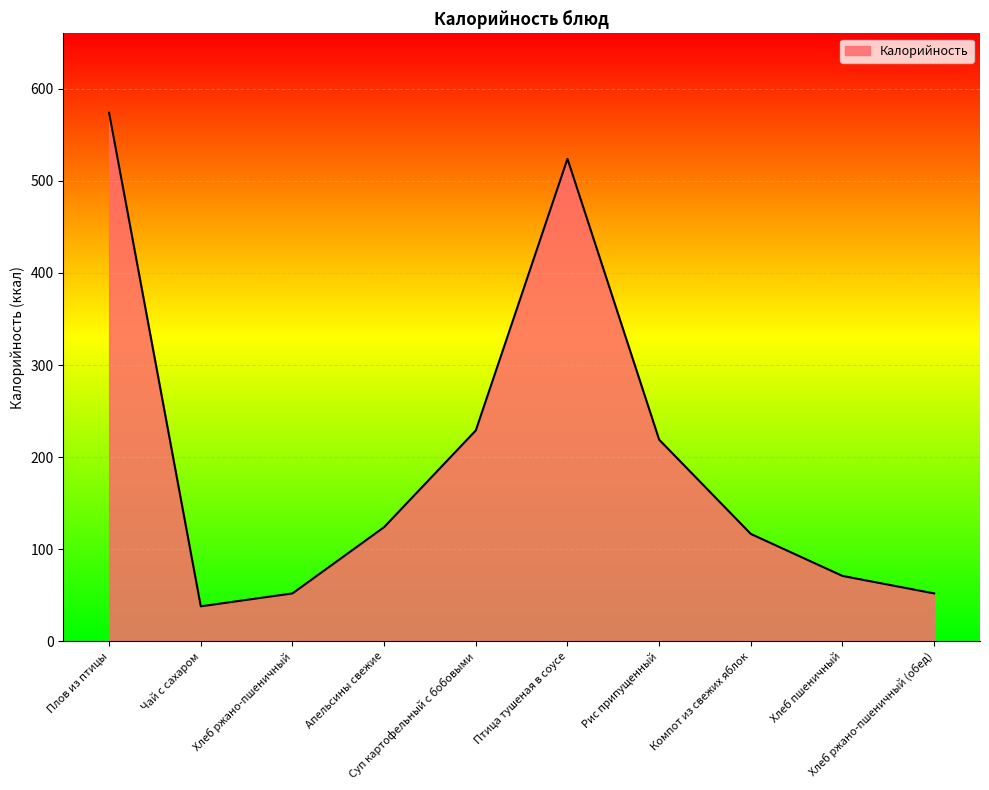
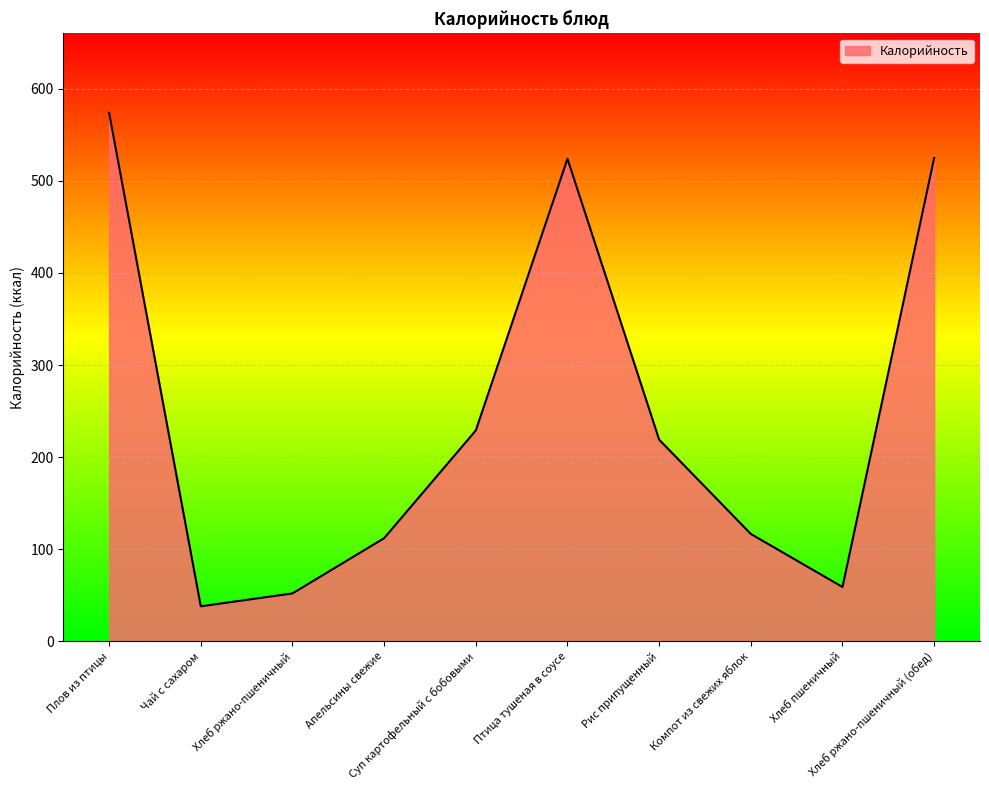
  {
    "Плов из птицы": 570,
    "Чай с сахаром": 40,
    "Хлеб ржано-пшеничный": 50,
-   "Апельсины свежие": 120,
+   "Апельсины свежие": 110,
    "Суп картофельный с бобовыми": 230,
    "Птица тушеная в соусе": 520,
    "Рис припущенный": 220,
    "Компот из свежих яблок": 120,
-   "Хлеб пшеничный": 70,
-   "Хлеб ржано-пшеничный (обед)": 50
+   "Хлеб пшеничный": 60,
+   "Хлеб ржано-пшеничный (обед)": 530
  }
